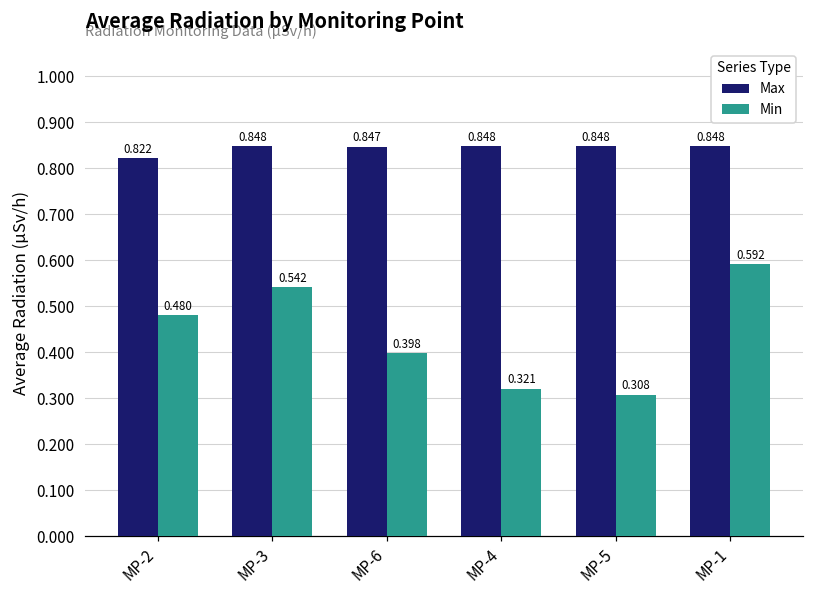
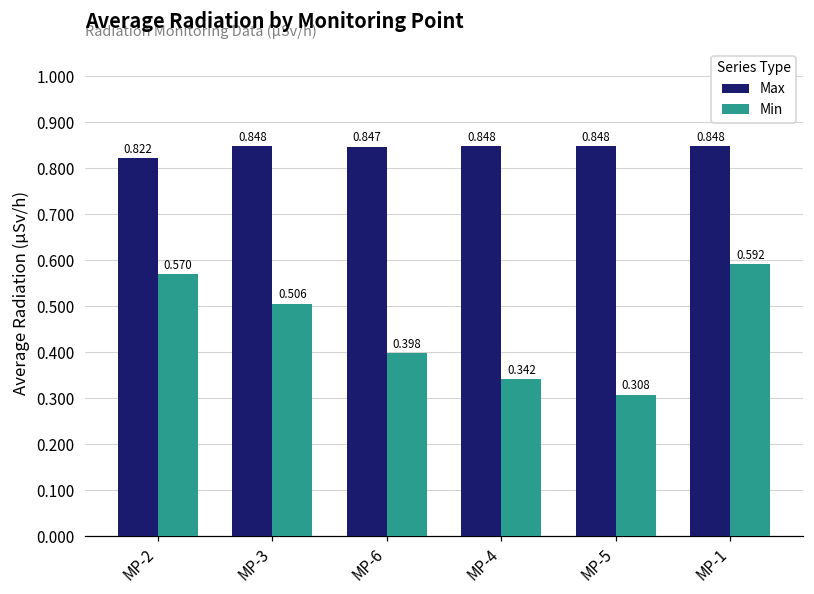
  {
    "Max": {
      "MP-2": 0.822,
      "MP-3": 0.848,
      "MP-6": 0.847,
      "MP-4": 0.848,
      "MP-5": 0.848,
      "MP-1": 0.848
    },
    "Min": {
-     "MP-2": 0.480,
-     "MP-3": 0.542,
+     "MP-2": 0.570,
+     "MP-3": 0.506,
      "MP-6": 0.398,
-     "MP-4": 0.321,
+     "MP-4": 0.342,
      "MP-5": 0.308,
      "MP-1": 0.592
    }
  }
